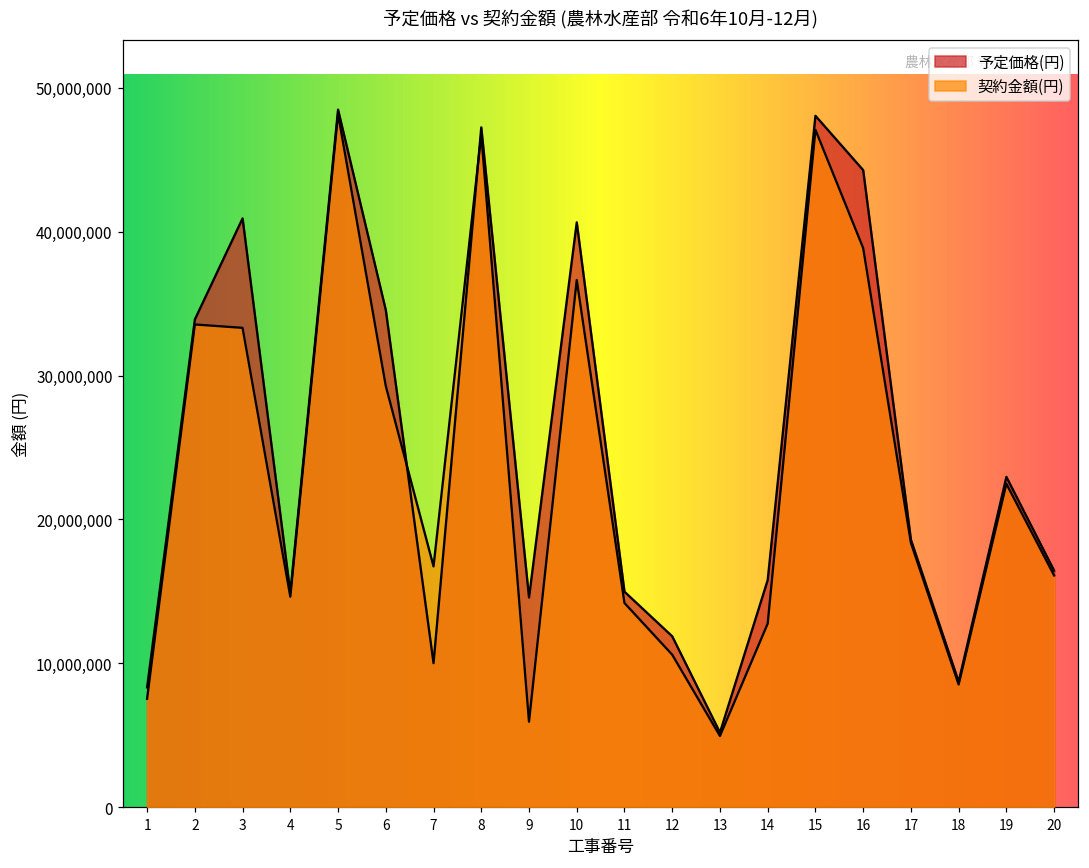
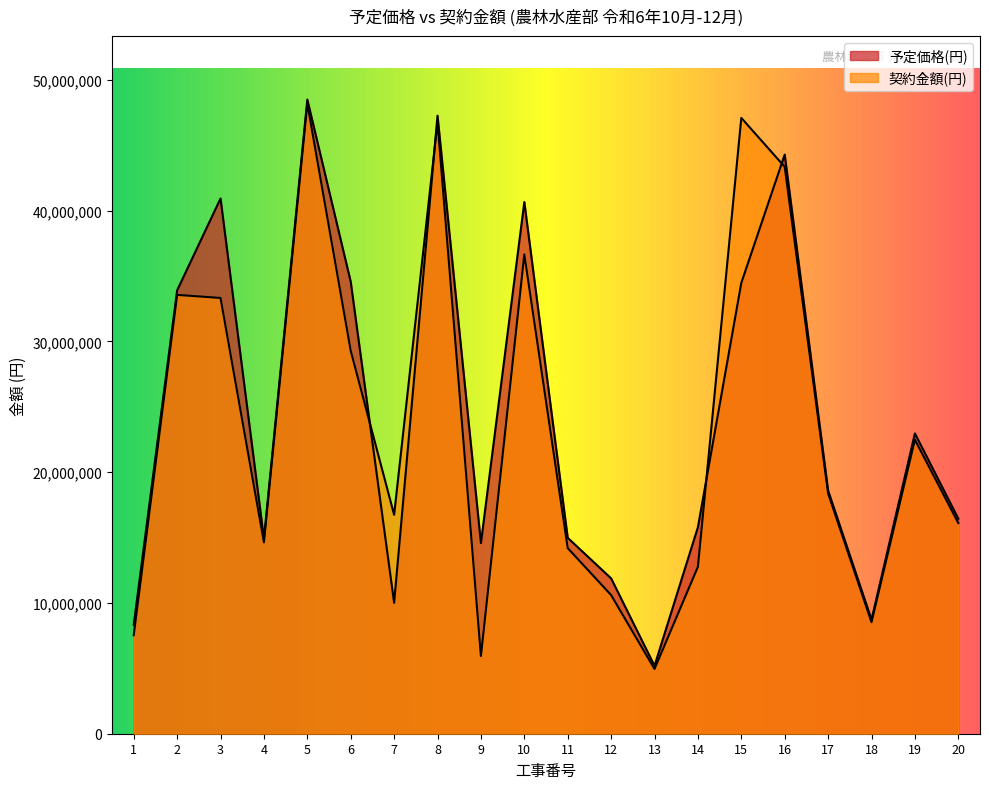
  {
    "予定価格(円)": {
      "1": "8,300,000",
      "2": "33,900,000",
      "3": "40,900,000",
      "4": "14,900,000",
      "5": "48,500,000",
      "6": "34,600,000",
      "7": "10,000,000",
      "8": "47,300,000",
      "9": "14,600,000",
      "10": "40,600,000",
      "11": "15,000,000",
      "12": "11,900,000",
      "13": "5,200,000",
      "14": "15,800,000",
-     "15": "48,100,000",
+     "15": "34,500,000",
      "16": "44,300,000",
      "17": "18,600,000",
      "18": "8,700,000",
      "19": "23,000,000",
      "20": "16,400,000"
    },
    "契約金額(円)": {
      "1": "7,500,000",
      "2": "33,600,000",
      "3": "33,300,000",
      "4": "14,600,000",
      "5": "48,200,000",
      "6": "29,300,000",
      "7": "16,700,000",
      "8": "46,800,000",
      "9": "5,900,000",
      "10": "36,600,000",
      "11": "14,200,000",
      "12": "10,600,000",
      "13": "5,000,000",
      "14": "12,800,000",
      "15": "47,100,000",
-     "16": "38,900,000",
+     "16": "43,300,000",
      "17": "18,400,000",
      "18": "8,500,000",
      "19": "22,500,000",
      "20": "16,100,000"
    }
  }
